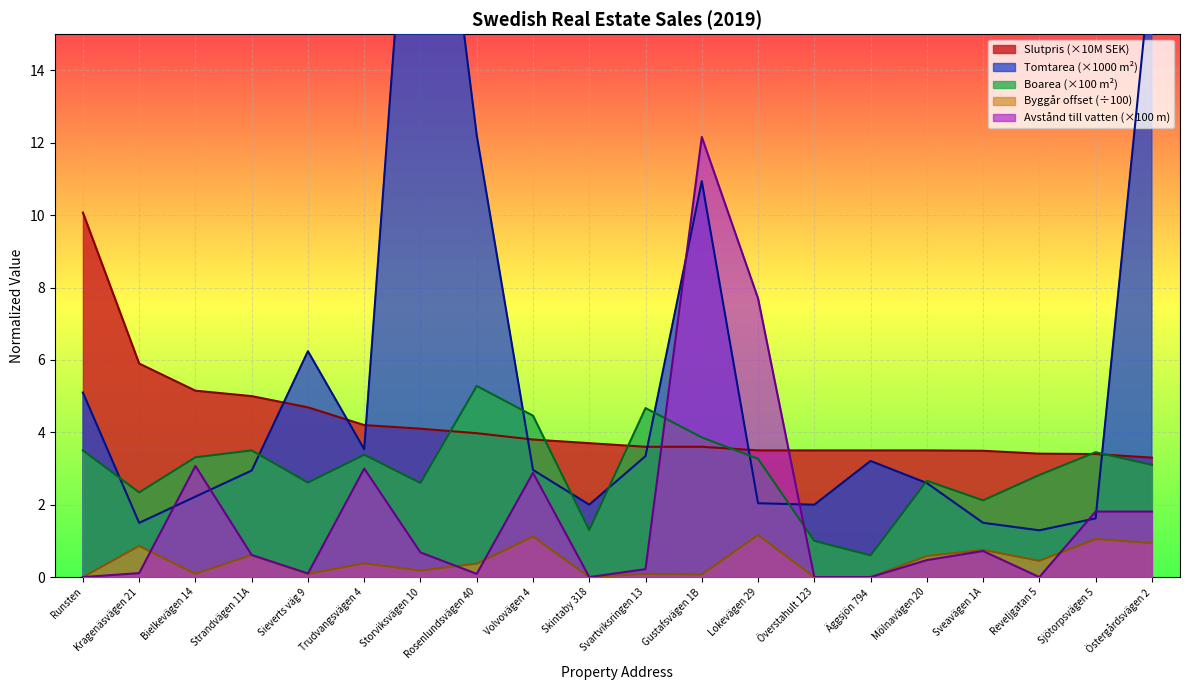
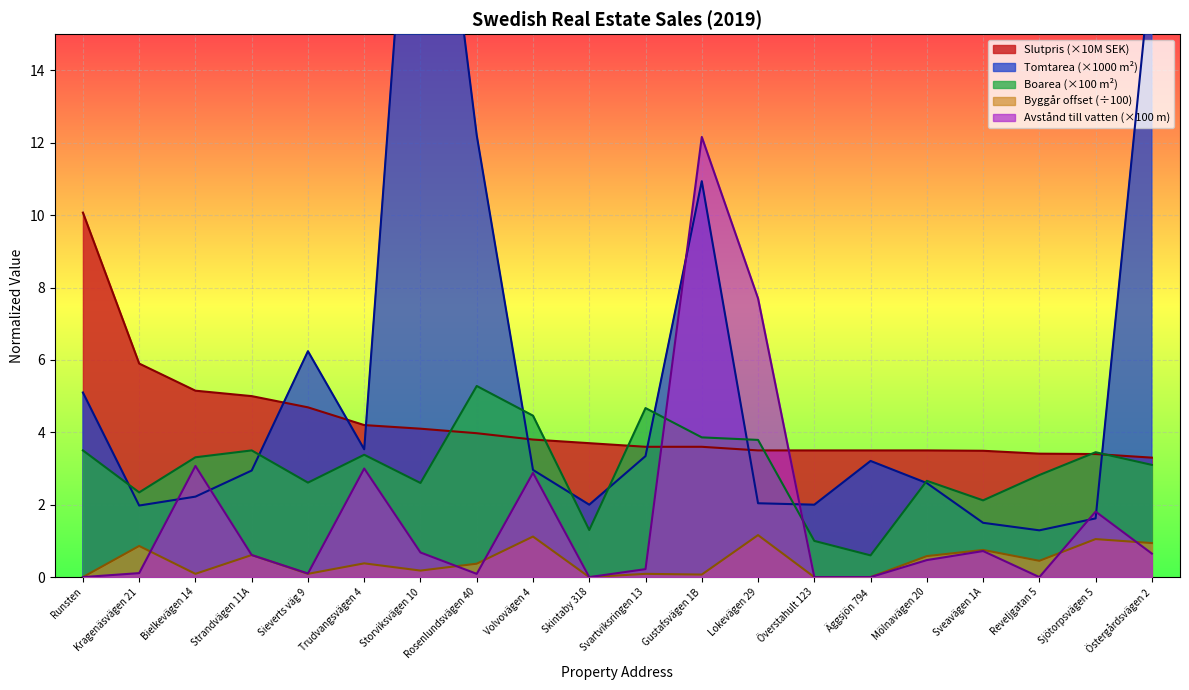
  {
    "Slutpris (×10M SEK)": {
      "Runsten": 10.1,
      "Kragenäsvägen 21": 5.9,
      "Bielkevägen 14": 5.2,
      "Strandvägen 11A": 5.0,
      "Sieverts väg 9": 4.7,
      "Trudvangsvägen 4": 4.2,
      "Storviksvägen 10": 4.1,
      "Rosenlundsvägen 40": 4.0,
      "Volvovägen 4": 3.8,
      "Skintaby 318": 3.7,
      "Svartviksringen 13": 3.6,
      "Gustafsvägen 1B": 3.6,
      "Lokevägen 29": 3.5,
      "Överstahult 123": 3.5,
      "Äggsjön 794": 3.5,
      "Mölnavägen 20": 3.5,
      "Sveavägen 1A": 3.5,
      "Reveljgatan 5": 3.4,
      "Östergårdsvägen 2": 3.3
    },
    "Tomtarea (×1000 m²)": {
      "Runsten": 5.1,
-     "Kragenäsvägen 21": 1.5,
+     "Kragenäsvägen 21": 2.0,
      "Bielkevägen 14": 2.2,
      "Strandvägen 11A": 2.9,
      "Sieverts väg 9": 6.2,
      "Trudvangsvägen 4": 3.5,
      "Rosenlundsvägen 40": 12.2,
      "Volvovägen 4": 3.0,
      "Skintaby 318": 2.0,
      "Svartviksringen 13": 3.3,
      "Gustafsvägen 1B": 10.9,
      "Lokevägen 29": 2.0,
      "Överstahult 123": 2.0,
      "Äggsjön 794": 3.2,
      "Sveavägen 1A": 1.5,
      "Reveljgatan 5": 1.3,
      "Sjötorpsvägen 5": 1.6
    },
    "Boarea (×100 m²)": {
      "Runsten": 3.5,
      "Kragenäsvägen 21": 2.3,
      "Bielkevägen 14": 3.3,
      "Strandvägen 11A": 3.5,
      "Sieverts väg 9": 2.6,
      "Trudvangsvägen 4": 3.4,
      "Storviksvägen 10": 2.6,
      "Rosenlundsvägen 40": 5.3,
      "Volvovägen 4": 4.5,
      "Skintaby 318": 1.3,
      "Svartviksringen 13": 4.7,
      "Gustafsvägen 1B": 3.9,
-     "Lokevägen 29": 3.3,
+     "Lokevägen 29": 3.8,
      "Överstahult 123": 1.0,
      "Äggsjön 794": 0.6,
      "Sveavägen 1A": 2.1,
      "Reveljgatan 5": 2.8,
      "Östergårdsvägen 2": 3.1
    },
    "Byggår offset (÷100)": {
      "Kragenäsvägen 21": 0.9,
      "Bielkevägen 14": 0.1,
      "Trudvangsvägen 4": 0.4,
      "Storviksvägen 10": 0.2,
      "Rosenlundsvägen 40": 0.4,
      "Volvovägen 4": 1.1,
      "Svartviksringen 13": 0.1,
      "Gustafsvägen 1B": 0.1,
      "Lokevägen 29": 1.2,
      "Mölnavägen 20": 0.6,
      "Reveljgatan 5": 0.5,
      "Sjötorpsvägen 5": 1.1,
      "Östergårdsvägen 2": 0.9
    },
    "Avstånd till vatten (×100 m)": {
      "Kragenäsvägen 21": 0.1,
      "Bielkevägen 14": 3.1,
      "Trudvangsvägen 4": 3.0,
      "Storviksvägen 10": 0.7,
      "Rosenlundsvägen 40": 0.1,
      "Volvovägen 4": 2.9,
      "Svartviksringen 13": 0.2,
      "Gustafsvägen 1B": 12.2,
      "Lokevägen 29": 7.7,
      "Mölnavägen 20": 0.5,
      "Reveljgatan 5": 0.0,
      "Sjötorpsvägen 5": 1.8,
-     "Östergårdsvägen 2": 1.8
+     "Östergårdsvägen 2": 0.7
    }
  }
